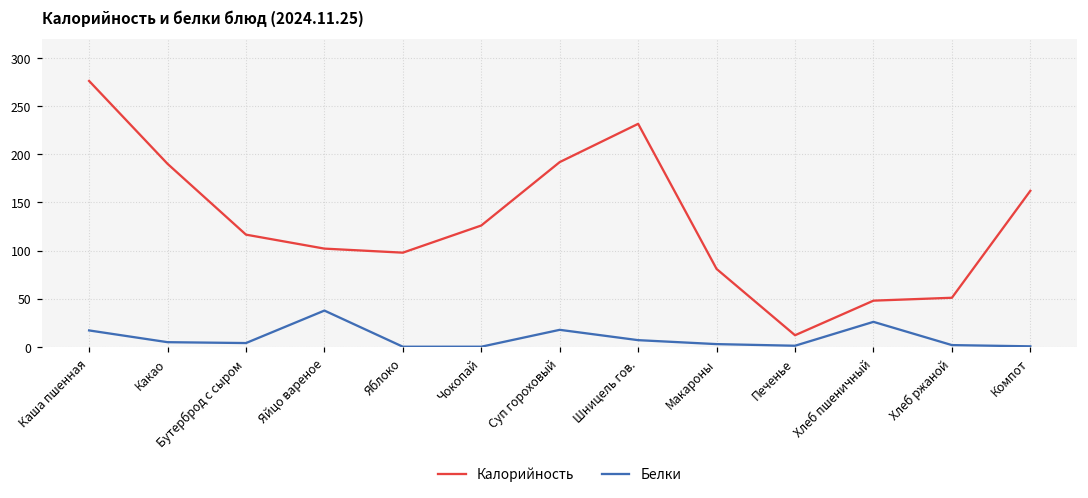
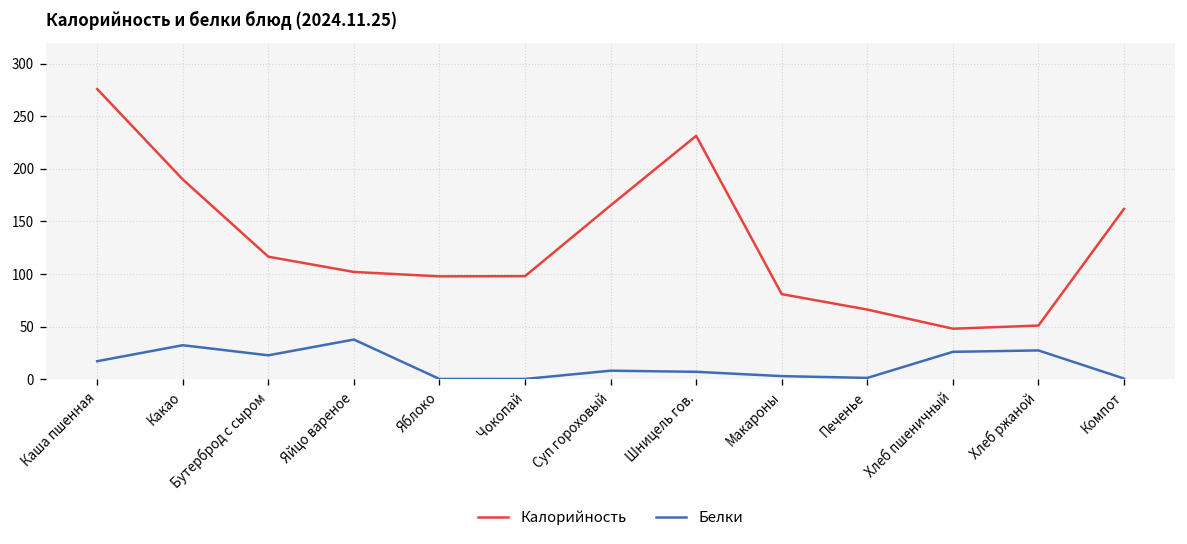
  {
    "Калорийность": {
      "Каша пшенная": 280,
      "Какао": 190,
      "Бутерброд с сыром": 120,
      "Яйцо вареное": 100,
      "Яблоко": 100,
-     "Чокопай": 130,
-     "Суп гороховый": 190,
+     "Чокопай": 100,
+     "Суп гороховый": 170,
      "Шницель гов.": 230,
      "Макароны": 80,
-     "Печенье": 10,
+     "Печенье": 70,
      "Хлеб пшеничный": 50,
      "Хлеб ржаной": 50,
      "Компот": 160
    },
    "Белки": {
      "Каша пшенная": 20,
-     "Какао": 0,
-     "Бутерброд с сыром": 0,
+     "Какао": 30,
+     "Бутерброд с сыром": 20,
      "Яйцо вареное": 40,
      "Яблоко": 0,
      "Чокопай": 0,
-     "Суп гороховый": 20,
+     "Суп гороховый": 10,
      "Шницель гов.": 10,
      "Макароны": 0,
      "Печенье": 0,
      "Хлеб пшеничный": 30,
-     "Хлеб ржаной": 0,
+     "Хлеб ржаной": 30,
      "Компот": 0
    }
  }
